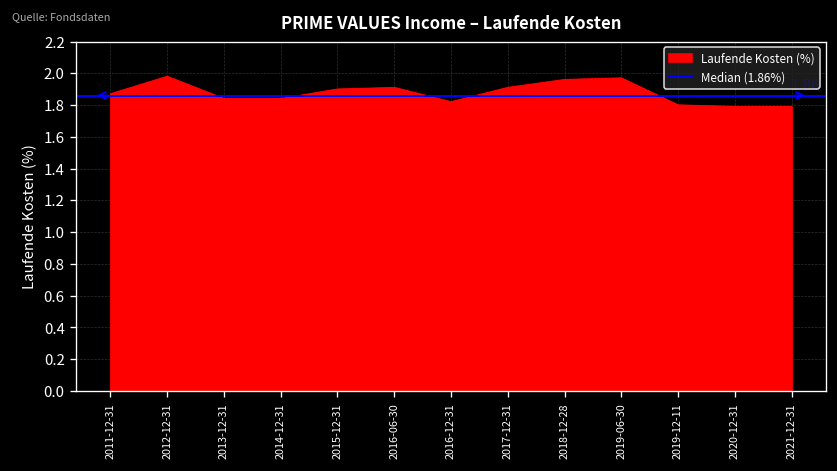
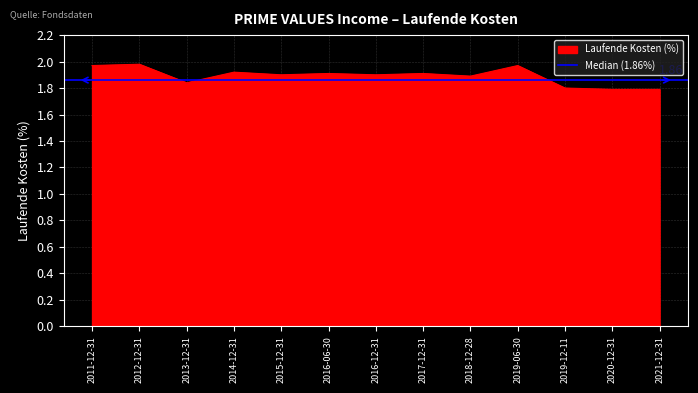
  {
-   "2011-12-31": 1.87,
+   "2011-12-31": 1.97,
    "2012-12-31": 1.98,
    "2013-12-31": 1.84,
-   "2014-12-31": 1.84,
+   "2014-12-31": 1.92,
    "2015-12-31": 1.90,
    "2016-06-30": 1.91,
-   "2016-12-31": 1.82,
+   "2016-12-31": 1.90,
    "2017-12-31": 1.91,
-   "2018-12-28": 1.96,
+   "2018-12-28": 1.89,
    "2019-06-30": 1.97,
    "2019-12-11": 1.80,
    "2020-12-31": 1.79
  }
